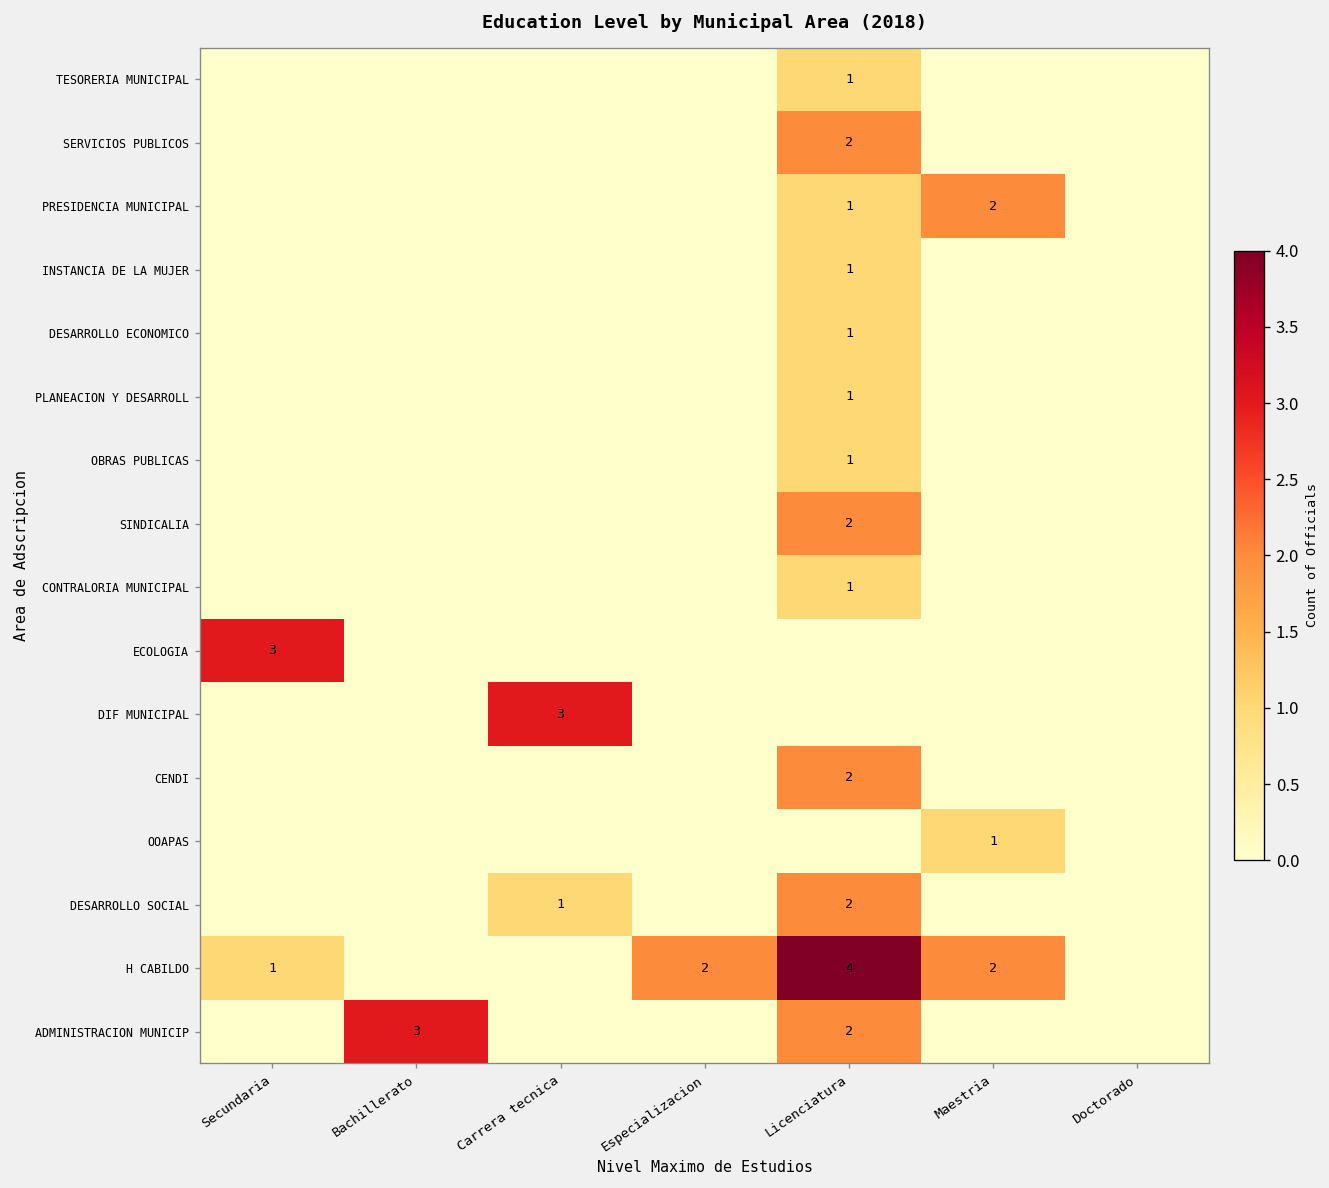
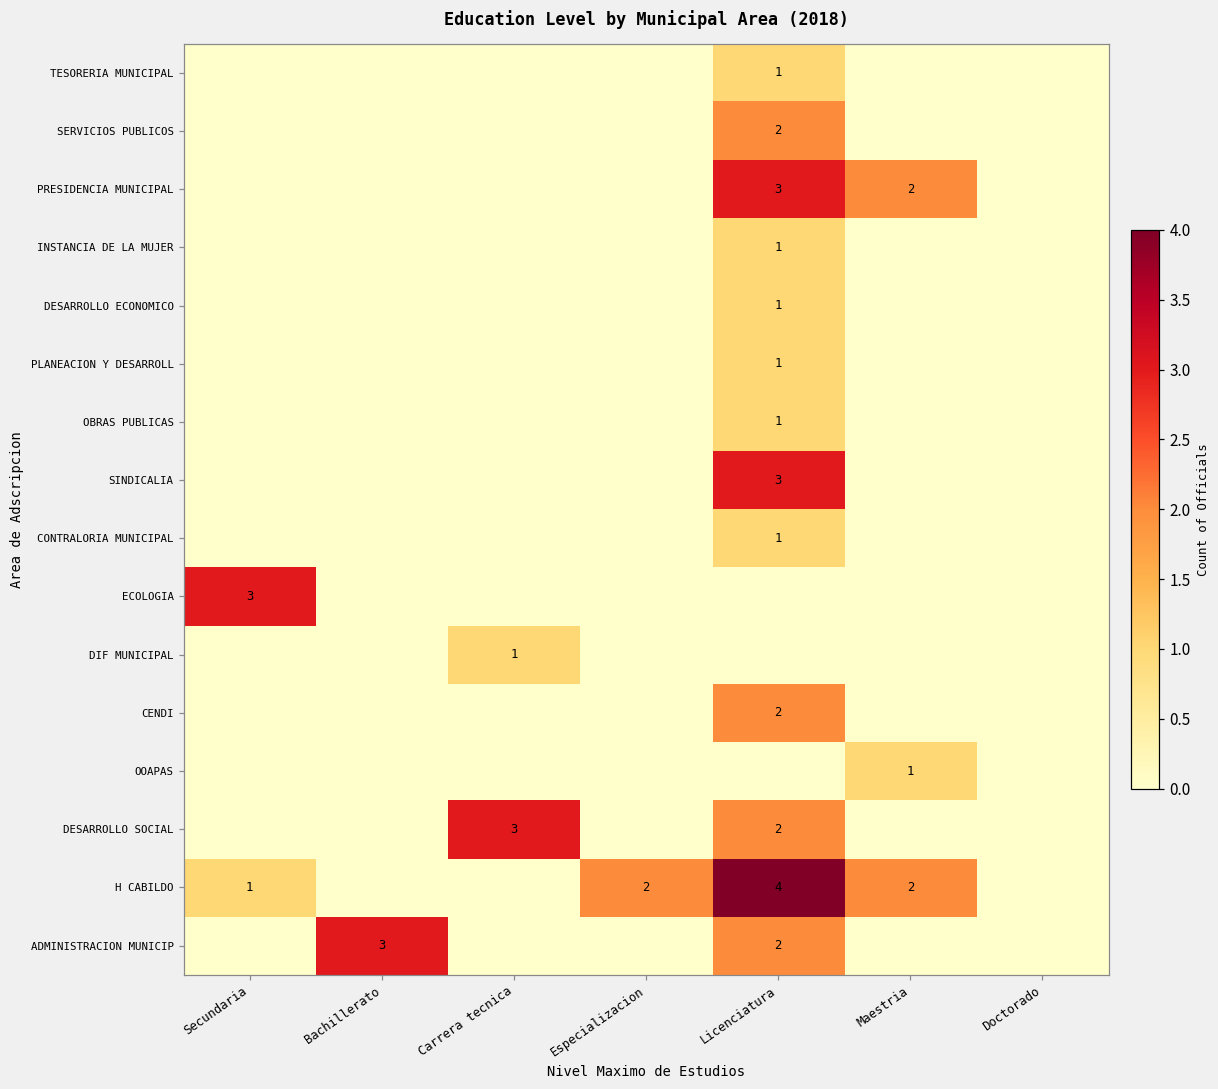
  {
    "TESORERIA MUNICIPAL": {
      "Licenciatura": 1
    },
    "SERVICIOS PUBLICOS": {
      "Licenciatura": 2
    },
    "PRESIDENCIA MUNICIPAL": {
-     "Licenciatura": 1,
+     "Licenciatura": 3,
      "Maestria": 2
    },
    "INSTANCIA DE LA MUJER": {
      "Licenciatura": 1
    },
    "DESARROLLO ECONOMICO": {
      "Licenciatura": 1
    },
    "PLANEACION Y DESARROLL": {
      "Licenciatura": 1
    },
    "OBRAS PUBLICAS": {
      "Licenciatura": 1
    },
    "SINDICALIA": {
-     "Licenciatura": 2
+     "Licenciatura": 3
    },
    "CONTRALORIA MUNICIPAL": {
      "Licenciatura": 1
    },
    "ECOLOGIA": {
      "Secundaria": 3
    },
    "DIF MUNICIPAL": {
-     "Carrera tecnica": 3
+     "Carrera tecnica": 1
    },
    "CENDI": {
      "Licenciatura": 2
    },
    "OOAPAS": {
      "Maestria": 1
    },
    "DESARROLLO SOCIAL": {
-     "Carrera tecnica": 1,
+     "Carrera tecnica": 3,
      "Licenciatura": 2
    },
    "H CABILDO": {
      "Secundaria": 1,
      "Especializacion": 2,
      "Licenciatura": 4,
      "Maestria": 2
    },
    "ADMINISTRACION MUNICIP": {
      "Bachillerato": 3,
      "Licenciatura": 2
    }
  }
